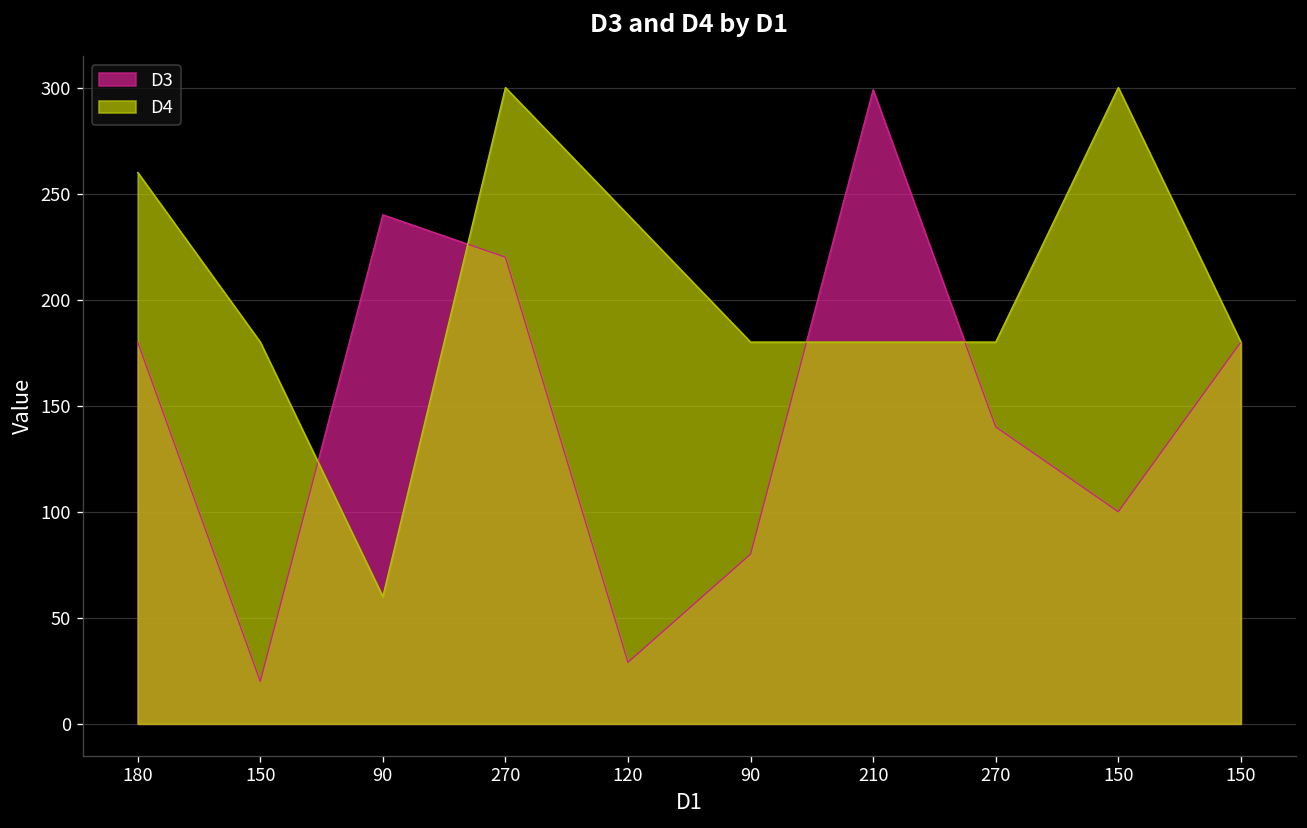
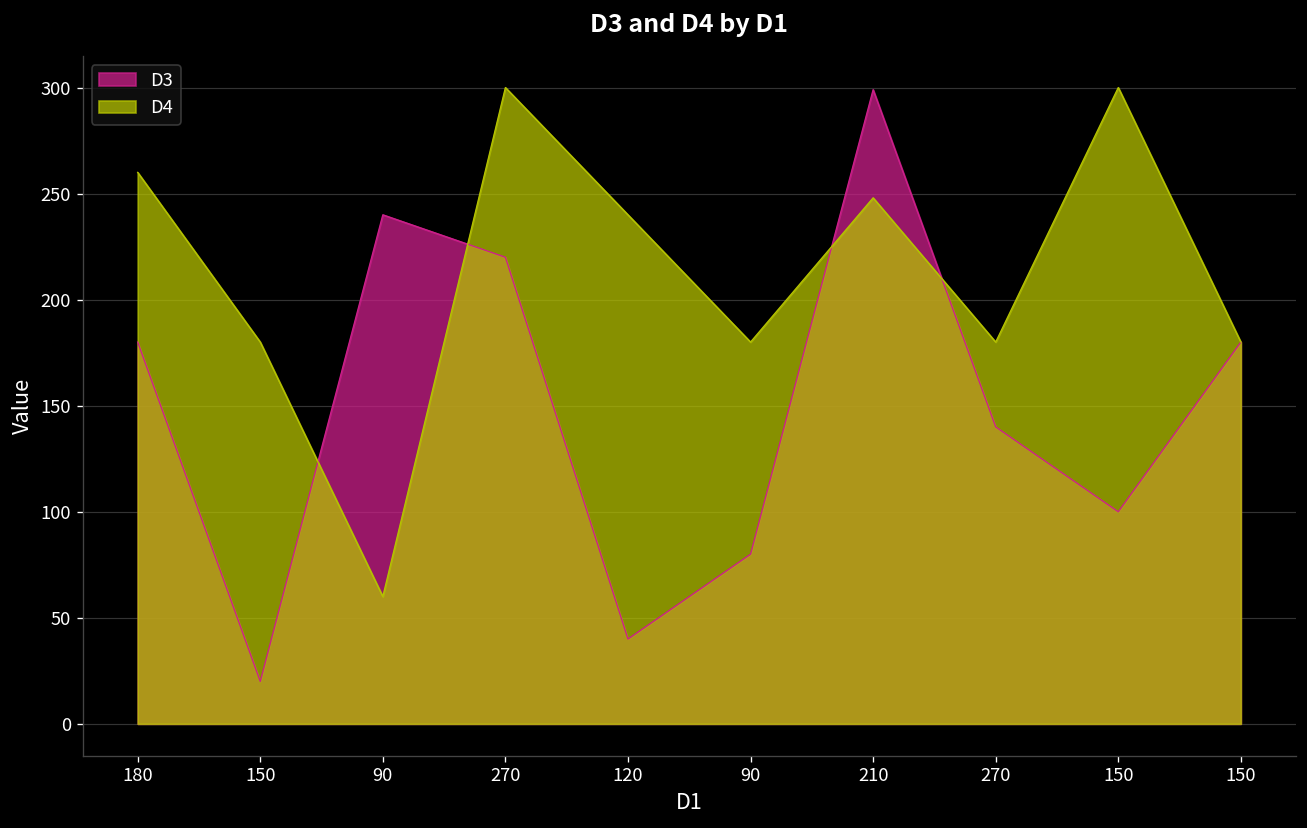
  {
    "D3": {
      "180": 180,
-     "120": 29,
+     "120": 40,
      "210": 299
    },
    "D4": {
      "180": 260,
      "120": 240,
-     "210": 180
+     "210": 248
    }
  }
